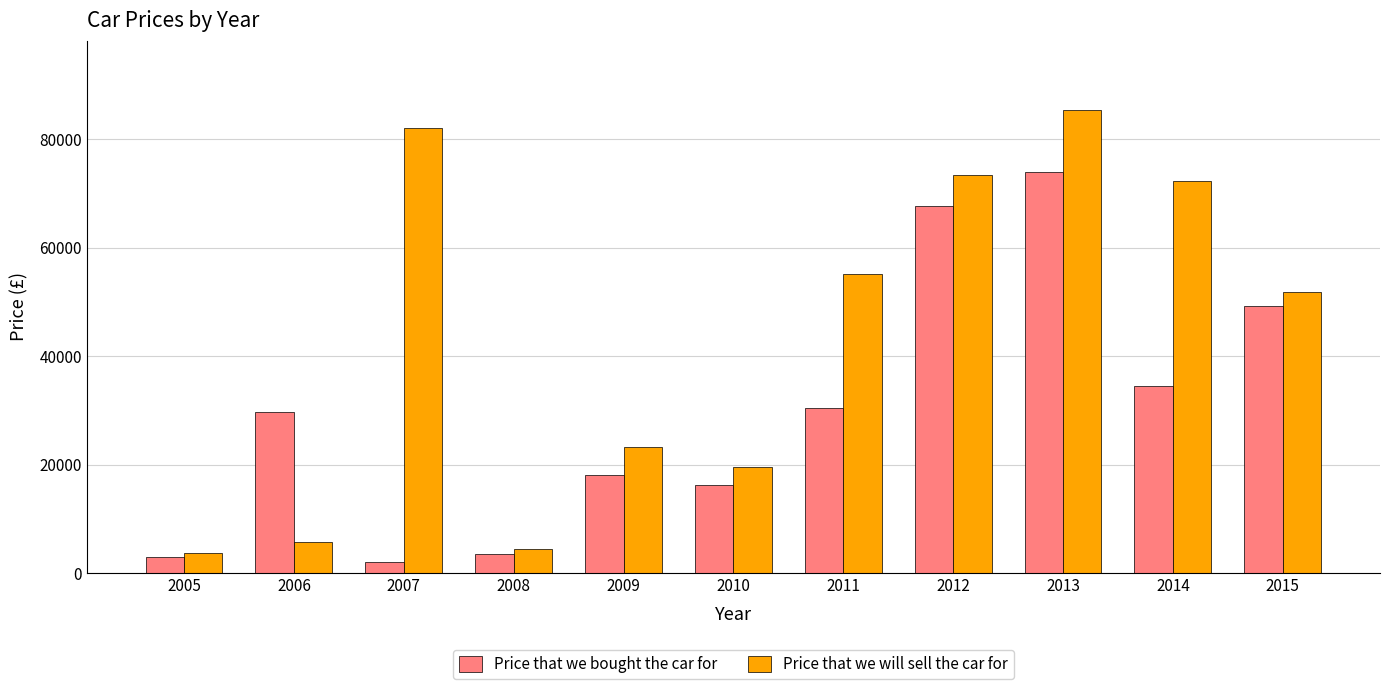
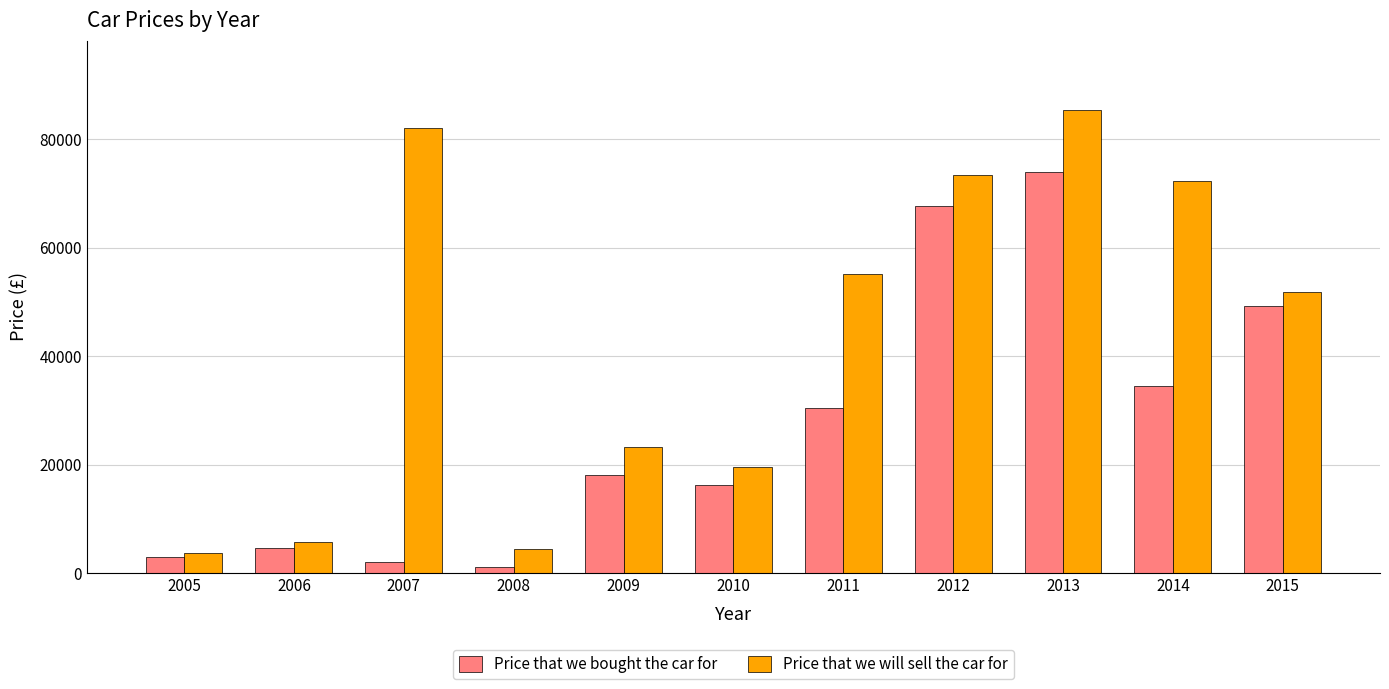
  {
    "Price that we bought the car for": {
      "2005": 3000,
-     "2006": 30000,
+     "2006": 5000,
      "2007": 2000,
-     "2008": 4000,
+     "2008": 1000,
      "2009": 18000,
      "2010": 16000,
      "2011": 30000,
      "2012": 68000,
      "2013": 74000,
      "2014": 34000,
      "2015": 49000
    },
    "Price that we will sell the car for": {
      "2005": 4000,
      "2006": 6000,
      "2007": 82000,
      "2008": 4000,
      "2009": 23000,
      "2010": 20000,
      "2011": 55000,
      "2012": 73000,
      "2013": 85000,
      "2014": 72000,
      "2015": 52000
    }
  }
